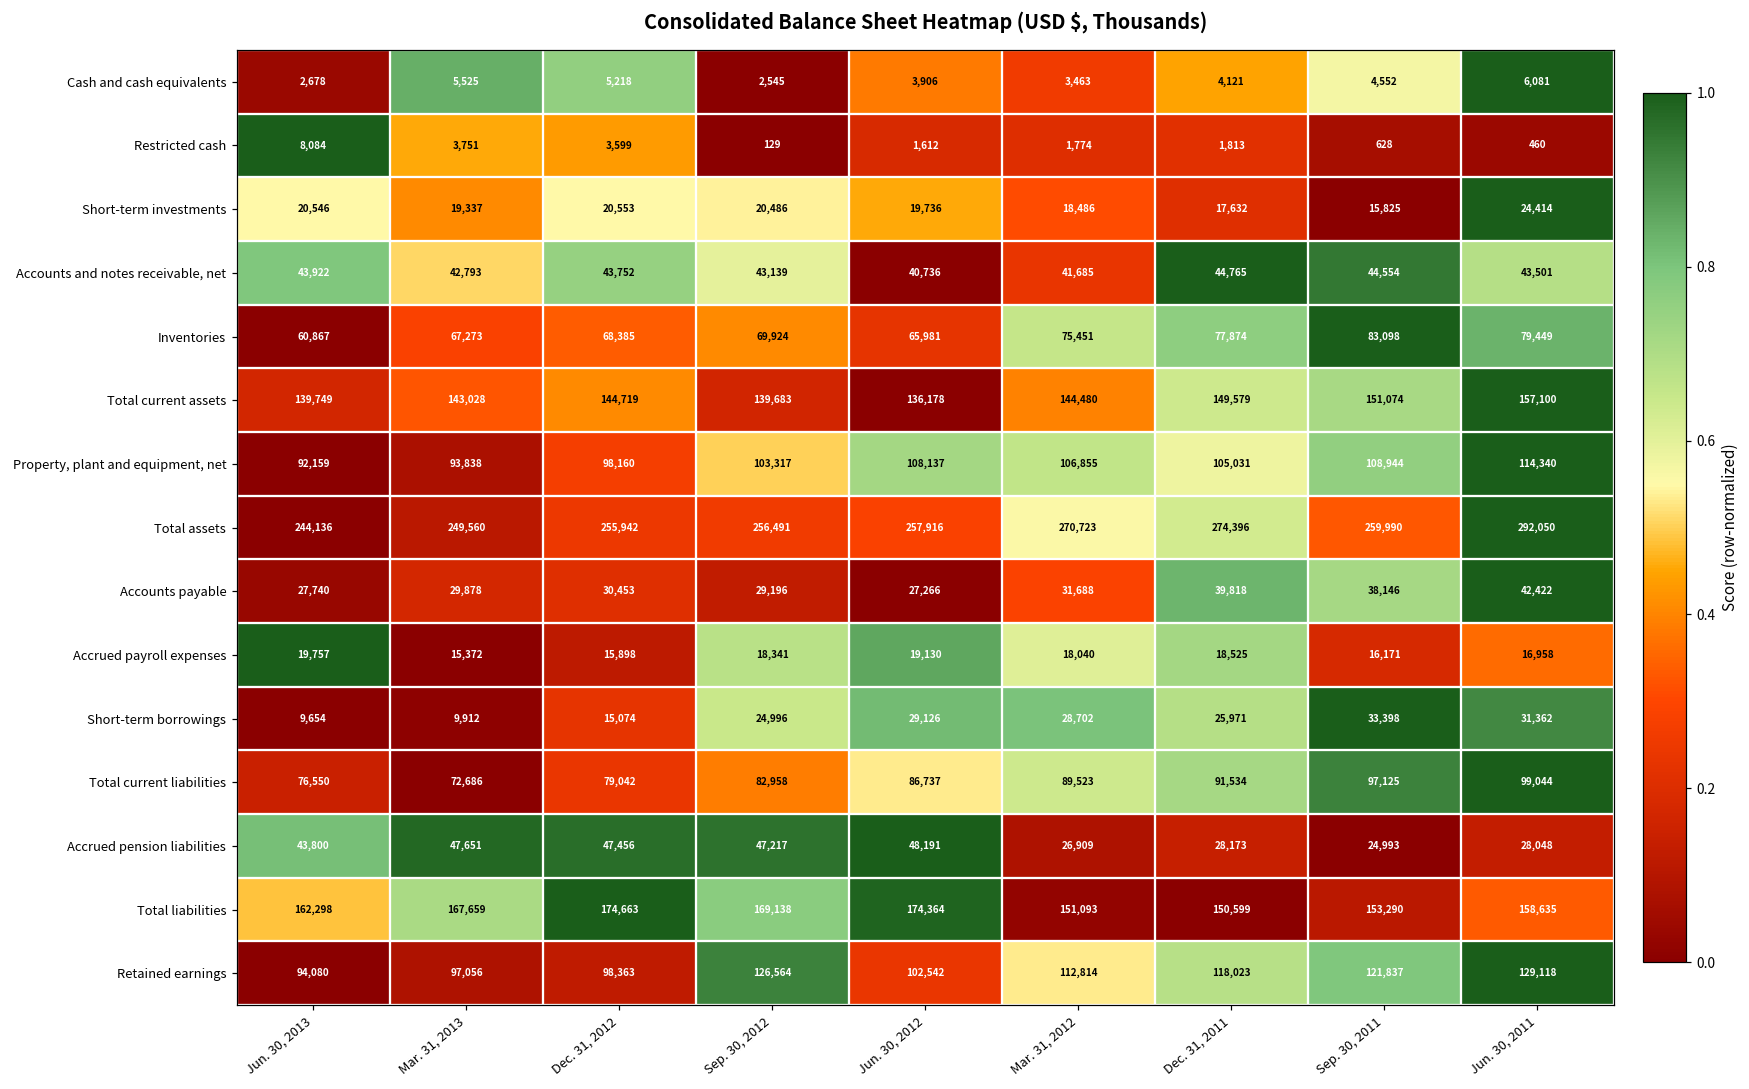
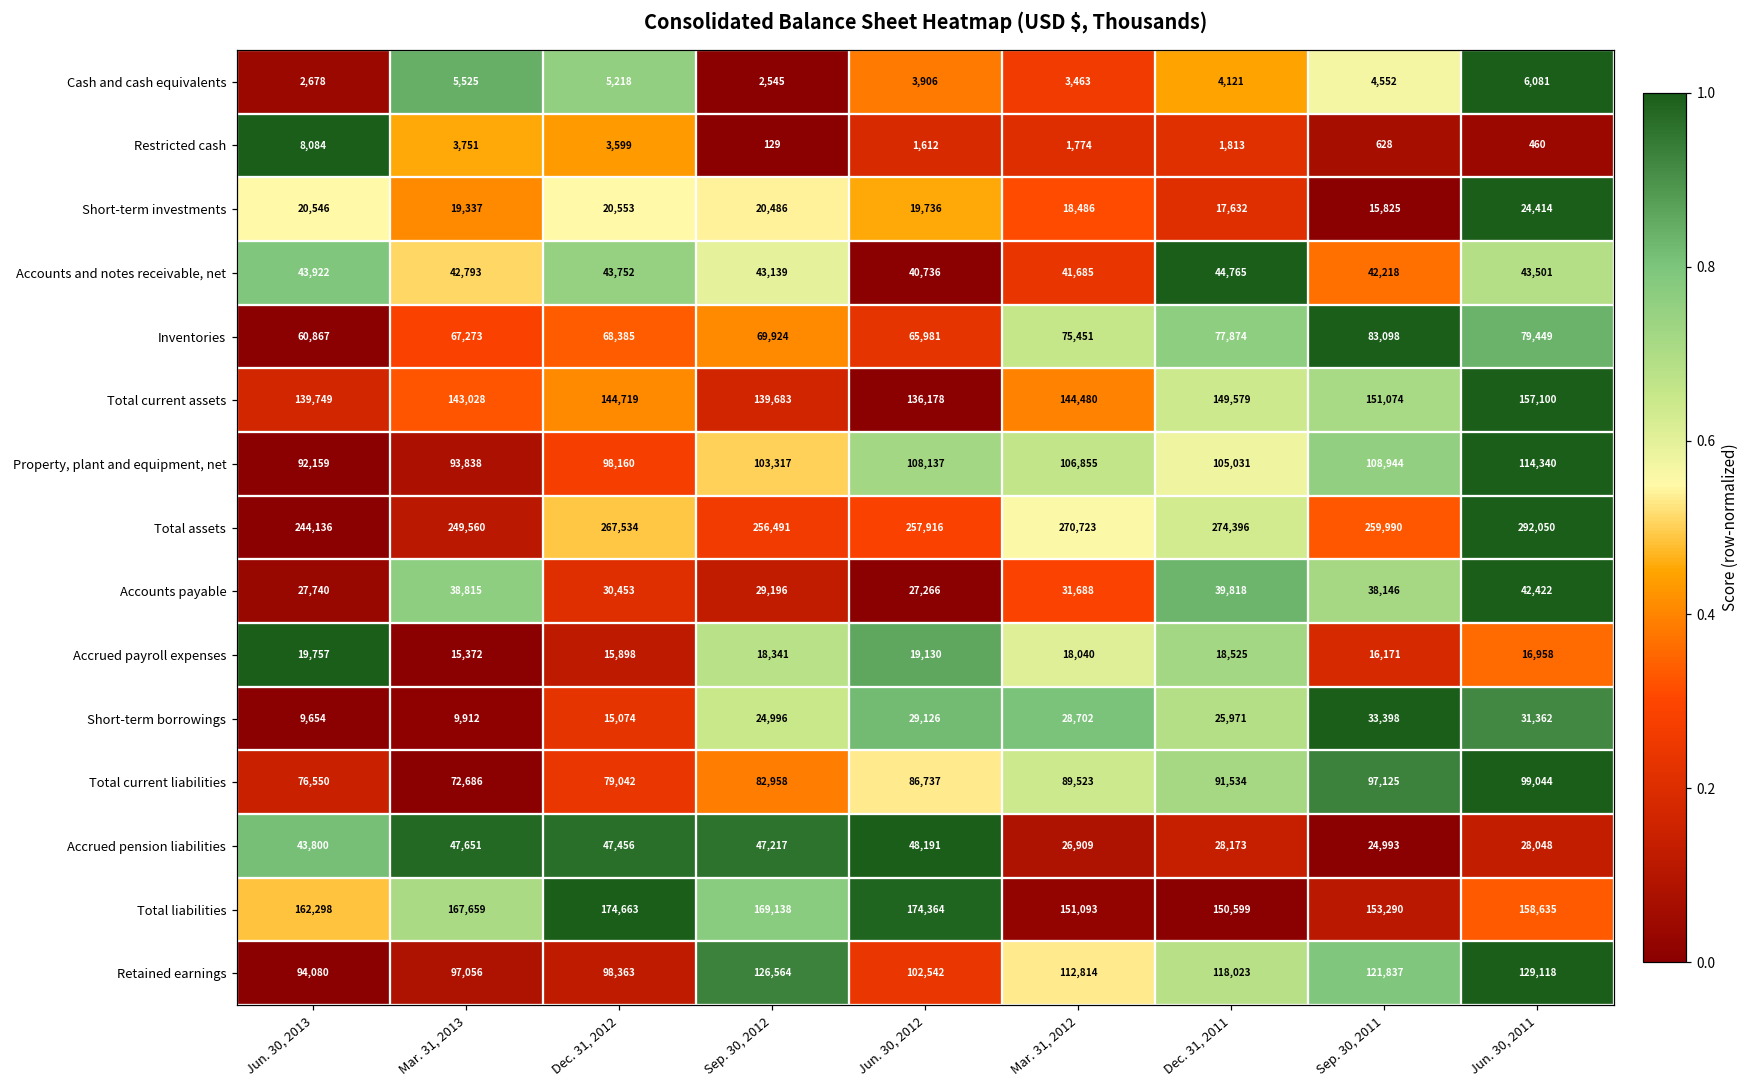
  {
    "Cash and cash equivalents": {
      "Jun. 30, 2013": "2,678",
      "Mar. 31, 2013": "5,525",
      "Dec. 31, 2012": "5,218",
      "Sep. 30, 2012": "2,545",
      "Jun. 30, 2012": "3,906",
      "Mar. 31, 2012": "3,463",
      "Dec. 31, 2011": "4,121",
      "Sep. 30, 2011": "4,552",
      "Jun. 30, 2011": "6,081"
    },
    "Restricted cash": {
      "Jun. 30, 2013": "8,084",
      "Mar. 31, 2013": "3,751",
      "Dec. 31, 2012": "3,599",
      "Sep. 30, 2012": "129",
      "Jun. 30, 2012": "1,612",
      "Mar. 31, 2012": "1,774",
      "Dec. 31, 2011": "1,813",
      "Sep. 30, 2011": "628",
      "Jun. 30, 2011": "460"
    },
    "Short-term investments": {
      "Jun. 30, 2013": "20,546",
      "Mar. 31, 2013": "19,337",
      "Dec. 31, 2012": "20,553",
      "Sep. 30, 2012": "20,486",
      "Jun. 30, 2012": "19,736",
      "Mar. 31, 2012": "18,486",
      "Dec. 31, 2011": "17,632",
      "Sep. 30, 2011": "15,825",
      "Jun. 30, 2011": "24,414"
    },
    "Accounts and notes receivable, net": {
      "Jun. 30, 2013": "43,922",
      "Mar. 31, 2013": "42,793",
      "Dec. 31, 2012": "43,752",
      "Sep. 30, 2012": "43,139",
      "Jun. 30, 2012": "40,736",
      "Mar. 31, 2012": "41,685",
      "Dec. 31, 2011": "44,765",
-     "Sep. 30, 2011": "44,554",
+     "Sep. 30, 2011": "42,218",
      "Jun. 30, 2011": "43,501"
    },
    "Inventories": {
      "Jun. 30, 2013": "60,867",
      "Mar. 31, 2013": "67,273",
      "Dec. 31, 2012": "68,385",
      "Sep. 30, 2012": "69,924",
      "Jun. 30, 2012": "65,981",
      "Mar. 31, 2012": "75,451",
      "Dec. 31, 2011": "77,874",
      "Sep. 30, 2011": "83,098",
      "Jun. 30, 2011": "79,449"
    },
    "Total current assets": {
      "Jun. 30, 2013": "139,749",
      "Mar. 31, 2013": "143,028",
      "Dec. 31, 2012": "144,719",
      "Sep. 30, 2012": "139,683",
      "Jun. 30, 2012": "136,178",
      "Mar. 31, 2012": "144,480",
      "Dec. 31, 2011": "149,579",
      "Sep. 30, 2011": "151,074",
      "Jun. 30, 2011": "157,100"
    },
    "Property, plant and equipment, net": {
      "Jun. 30, 2013": "92,159",
      "Mar. 31, 2013": "93,838",
      "Dec. 31, 2012": "98,160",
      "Sep. 30, 2012": "103,317",
      "Jun. 30, 2012": "108,137",
      "Mar. 31, 2012": "106,855",
      "Dec. 31, 2011": "105,031",
      "Sep. 30, 2011": "108,944",
      "Jun. 30, 2011": "114,340"
    },
    "Total assets": {
      "Jun. 30, 2013": "244,136",
      "Mar. 31, 2013": "249,560",
-     "Dec. 31, 2012": "255,942",
+     "Dec. 31, 2012": "267,534",
      "Sep. 30, 2012": "256,491",
      "Jun. 30, 2012": "257,916",
      "Mar. 31, 2012": "270,723",
      "Dec. 31, 2011": "274,396",
      "Sep. 30, 2011": "259,990",
      "Jun. 30, 2011": "292,050"
    },
    "Accounts payable": {
      "Jun. 30, 2013": "27,740",
-     "Mar. 31, 2013": "29,878",
+     "Mar. 31, 2013": "38,815",
      "Dec. 31, 2012": "30,453",
      "Sep. 30, 2012": "29,196",
      "Jun. 30, 2012": "27,266",
      "Mar. 31, 2012": "31,688",
      "Dec. 31, 2011": "39,818",
      "Sep. 30, 2011": "38,146",
      "Jun. 30, 2011": "42,422"
    },
    "Accrued payroll expenses": {
      "Jun. 30, 2013": "19,757",
      "Mar. 31, 2013": "15,372",
      "Dec. 31, 2012": "15,898",
      "Sep. 30, 2012": "18,341",
      "Jun. 30, 2012": "19,130",
      "Mar. 31, 2012": "18,040",
      "Dec. 31, 2011": "18,525",
      "Sep. 30, 2011": "16,171",
      "Jun. 30, 2011": "16,958"
    },
    "Short-term borrowings": {
      "Jun. 30, 2013": "9,654",
      "Mar. 31, 2013": "9,912",
      "Dec. 31, 2012": "15,074",
      "Sep. 30, 2012": "24,996",
      "Jun. 30, 2012": "29,126",
      "Mar. 31, 2012": "28,702",
      "Dec. 31, 2011": "25,971",
      "Sep. 30, 2011": "33,398",
      "Jun. 30, 2011": "31,362"
    },
    "Total current liabilities": {
      "Jun. 30, 2013": "76,550",
      "Mar. 31, 2013": "72,686",
      "Dec. 31, 2012": "79,042",
      "Sep. 30, 2012": "82,958",
      "Jun. 30, 2012": "86,737",
      "Mar. 31, 2012": "89,523",
      "Dec. 31, 2011": "91,534",
      "Sep. 30, 2011": "97,125",
      "Jun. 30, 2011": "99,044"
    },
    "Accrued pension liabilities": {
      "Jun. 30, 2013": "43,800",
      "Mar. 31, 2013": "47,651",
      "Dec. 31, 2012": "47,456",
      "Sep. 30, 2012": "47,217",
      "Jun. 30, 2012": "48,191",
      "Mar. 31, 2012": "26,909",
      "Dec. 31, 2011": "28,173",
      "Sep. 30, 2011": "24,993",
      "Jun. 30, 2011": "28,048"
    },
    "Total liabilities": {
      "Jun. 30, 2013": "162,298",
      "Mar. 31, 2013": "167,659",
      "Dec. 31, 2012": "174,663",
      "Sep. 30, 2012": "169,138",
      "Jun. 30, 2012": "174,364",
      "Mar. 31, 2012": "151,093",
      "Dec. 31, 2011": "150,599",
      "Sep. 30, 2011": "153,290",
      "Jun. 30, 2011": "158,635"
    },
    "Retained earnings": {
      "Jun. 30, 2013": "94,080",
      "Mar. 31, 2013": "97,056",
      "Dec. 31, 2012": "98,363",
      "Sep. 30, 2012": "126,564",
      "Jun. 30, 2012": "102,542",
      "Mar. 31, 2012": "112,814",
      "Dec. 31, 2011": "118,023",
      "Sep. 30, 2011": "121,837",
      "Jun. 30, 2011": "129,118"
    }
  }
